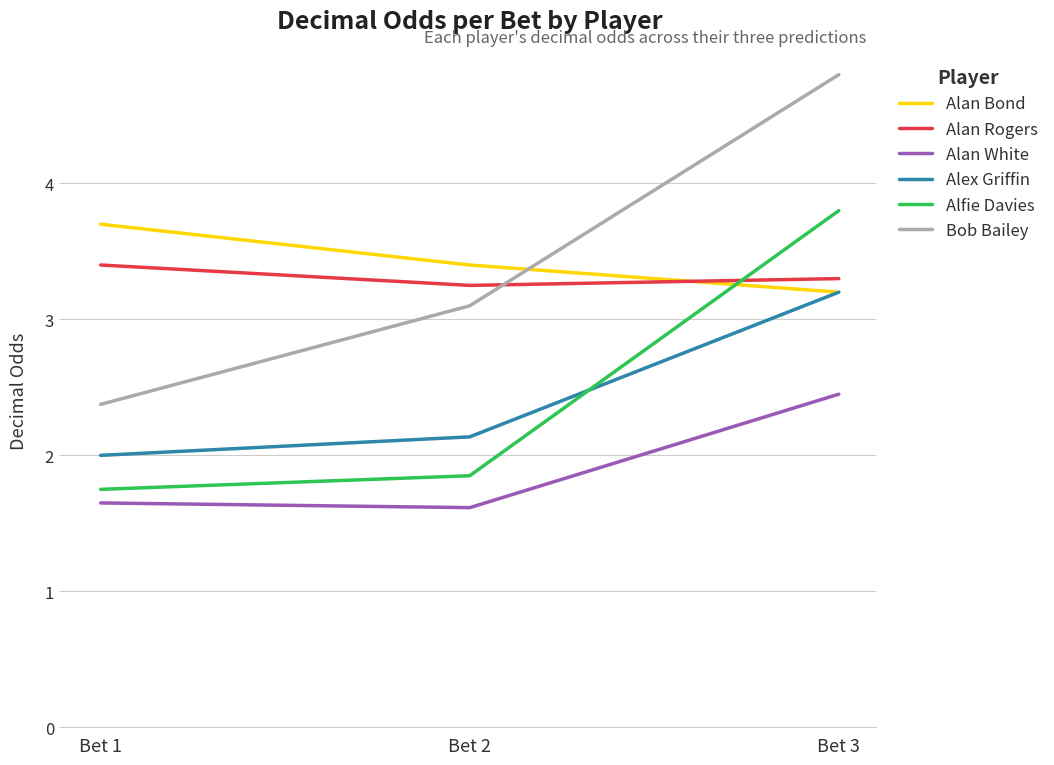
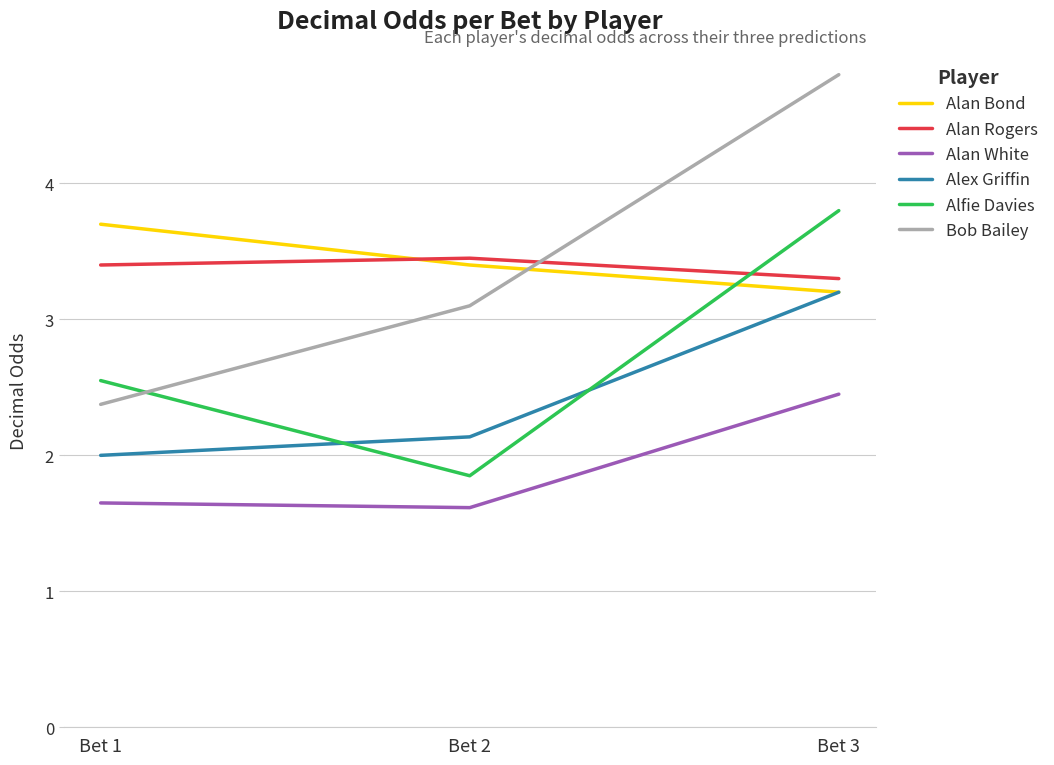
  {
    "Alan Bond": {
      "Bet 1": 3.70,
      "Bet 2": 3.40
    },
    "Alan Rogers": {
      "Bet 1": 3.40,
-     "Bet 2": 3.25,
+     "Bet 2": 3.45,
      "Bet 3": 3.30
    },
    "Alan White": {
      "Bet 1": 1.65,
      "Bet 2": 1.62,
      "Bet 3": 2.45
    },
    "Alex Griffin": {
      "Bet 1": 2.00,
      "Bet 2": 2.14
    },
    "Alfie Davies": {
-     "Bet 1": 1.75,
+     "Bet 1": 2.55,
      "Bet 2": 1.85,
      "Bet 3": 3.80
    },
    "Bob Bailey": {
      "Bet 1": 2.38,
      "Bet 2": 3.10,
      "Bet 3": 4.80
    }
  }
